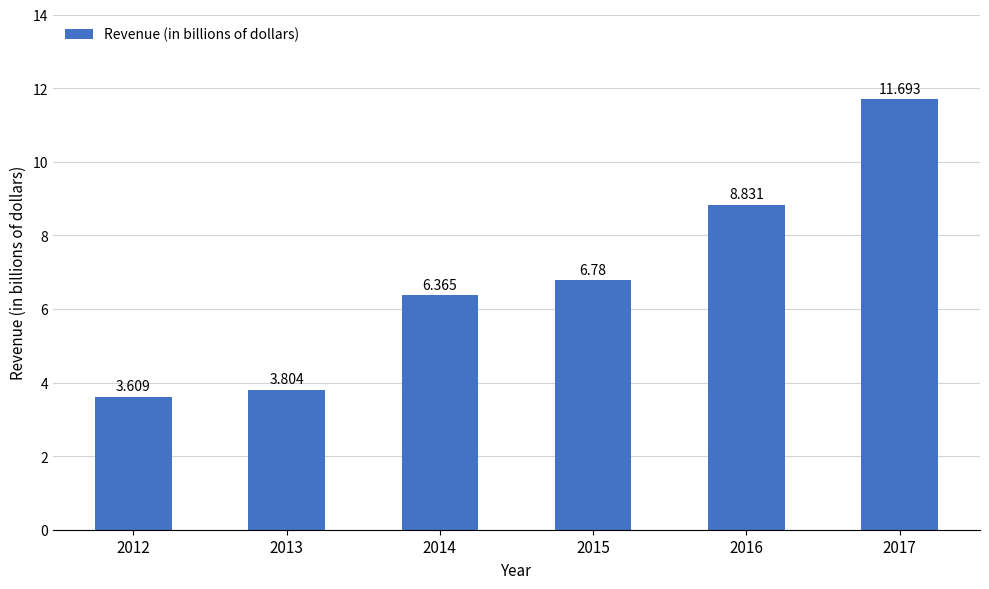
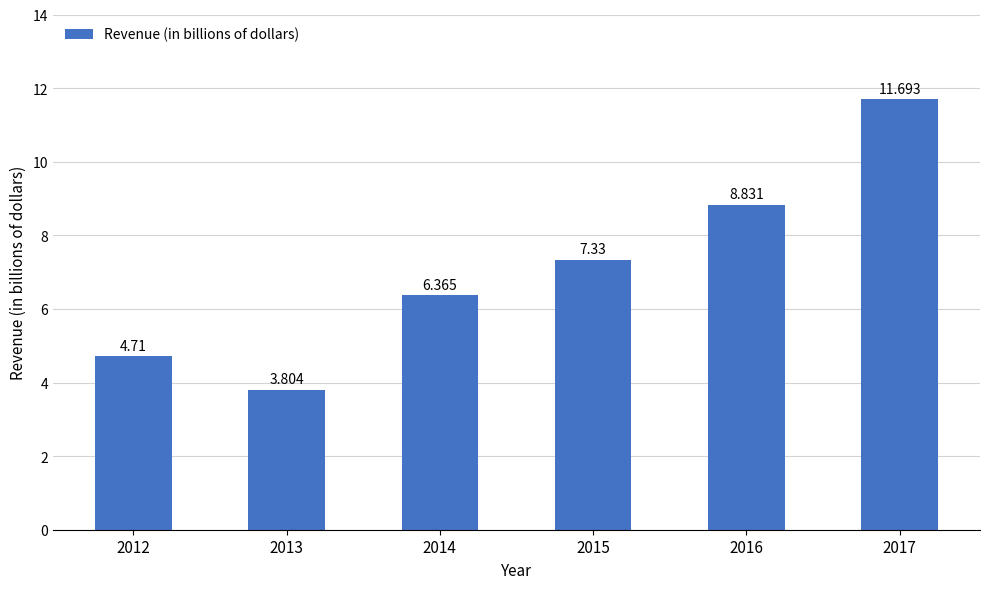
  {
-   "2012": 3.609,
+   "2012": 4.71,
    "2013": 3.804,
    "2014": 6.365,
-   "2015": 6.78,
+   "2015": 7.33,
    "2016": 8.831,
    "2017": 11.693
  }
